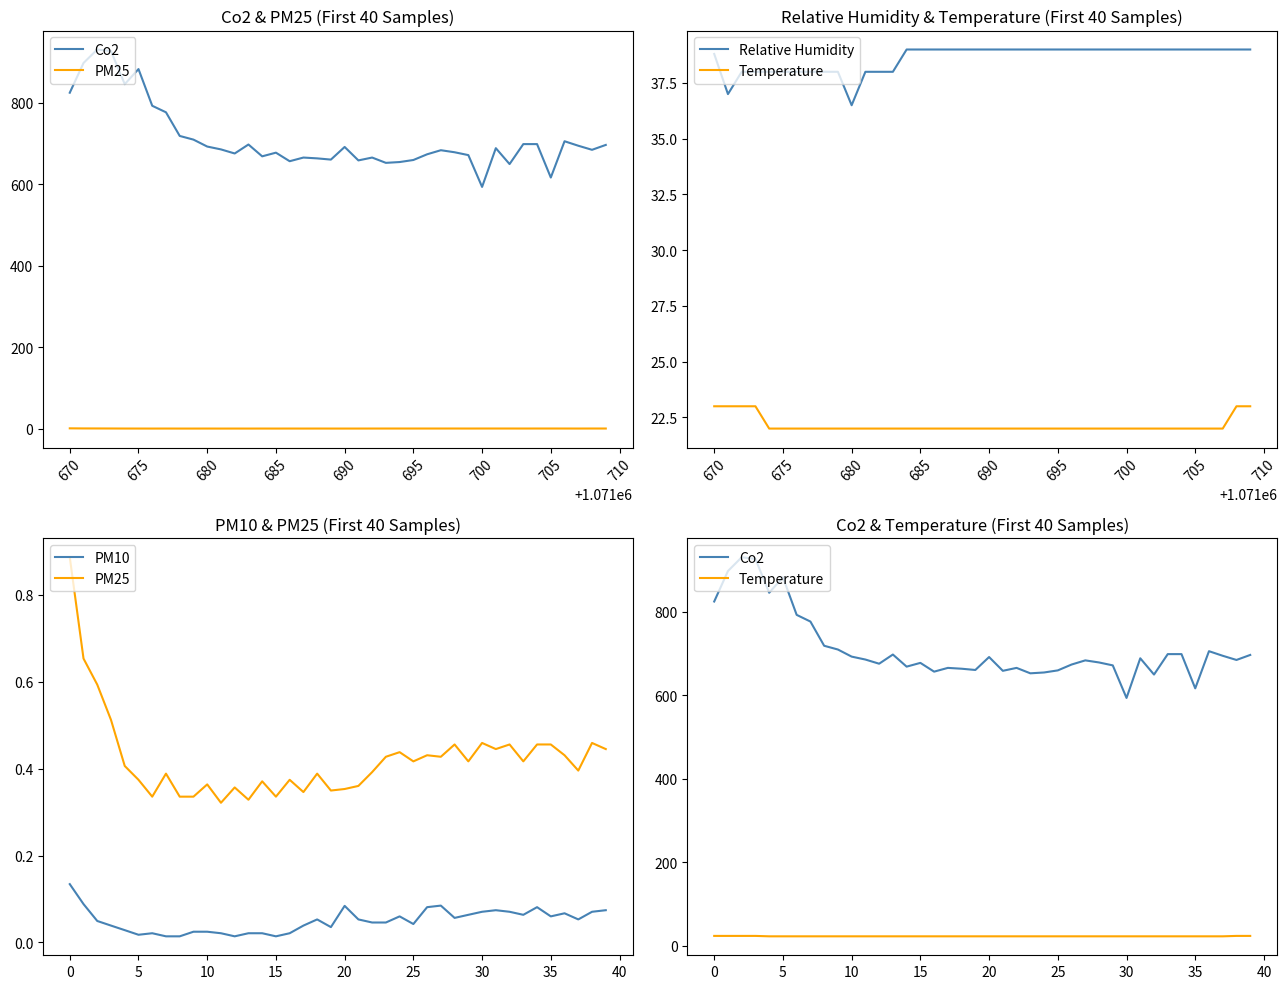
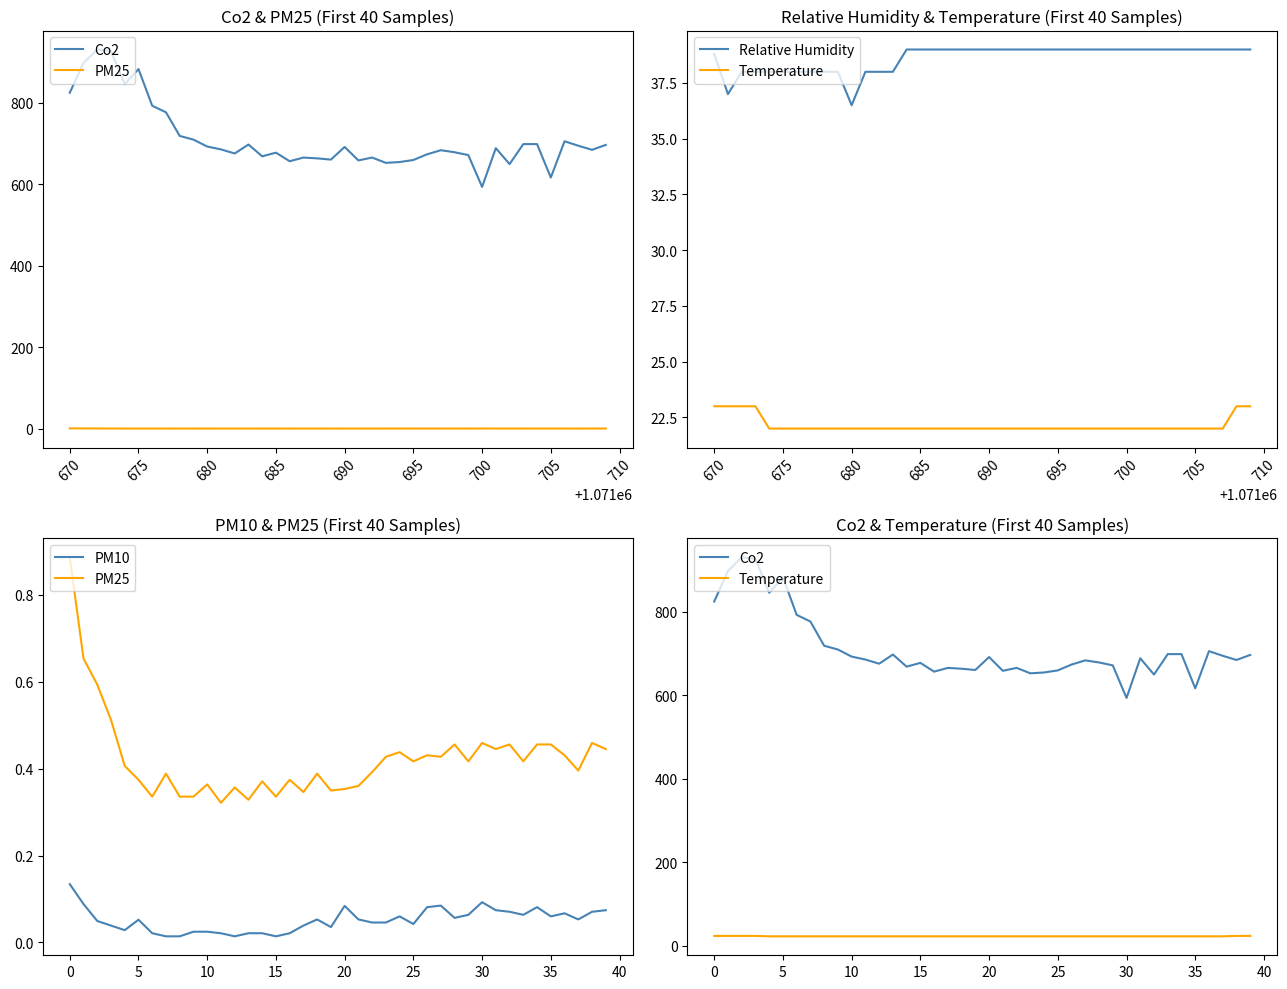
  {
    "Co2 & PM25 (First 40 Samples)": {
      "Co2": {
        "670": 820,
        "675": 880,
        "680": 690,
        "685": 680,
        "690": 690,
        "695": 660,
        "700": 590,
        "705": 620
      },
      "PM25": {
        "670": 0,
        "675": 0,
        "680": 0,
        "685": 0,
        "690": 0,
        "695": 0,
        "700": 0,
        "705": 0
      }
    },
    "Relative Humidity & Temperature (First 40 Samples)": {
      "Relative Humidity": {
        "680": 36.5,
        "685": 39.0,
        "690": 39.0,
        "695": 39.0,
        "700": 39.0,
        "705": 39.0
      },
      "Temperature": {
        "670": 23.0,
        "675": 22.0,
        "680": 22.0,
        "685": 22.0,
        "690": 22.0,
        "695": 22.0,
        "700": 22.0,
        "705": 22.0
      }
    },
    "PM10 & PM25 (First 40 Samples)": {
      "PM10": {
        "0": 0.13,
-       "5": 0.02,
+       "5": 0.05,
        "10": 0.02,
        "15": 0.01,
        "20": 0.08,
        "25": 0.04,
-       "30": 0.07,
+       "30": 0.09,
        "35": 0.06
      },
      "PM25": {
        "5": 0.37,
        "10": 0.36,
        "15": 0.34,
        "20": 0.35,
        "25": 0.42,
        "30": 0.46,
        "35": 0.46
      }
    },
    "Co2 & Temperature (First 40 Samples)": {
      "Co2": {
        "0": 820,
        "10": 690,
        "15": 680,
        "20": 690,
        "25": 660,
        "30": 590,
        "35": 620
      },
      "Temperature": {
        "0": 20,
        "5": 20,
        "10": 20,
        "15": 20,
        "20": 20,
        "25": 20,
        "30": 20,
        "35": 20
      }
    }
  }
